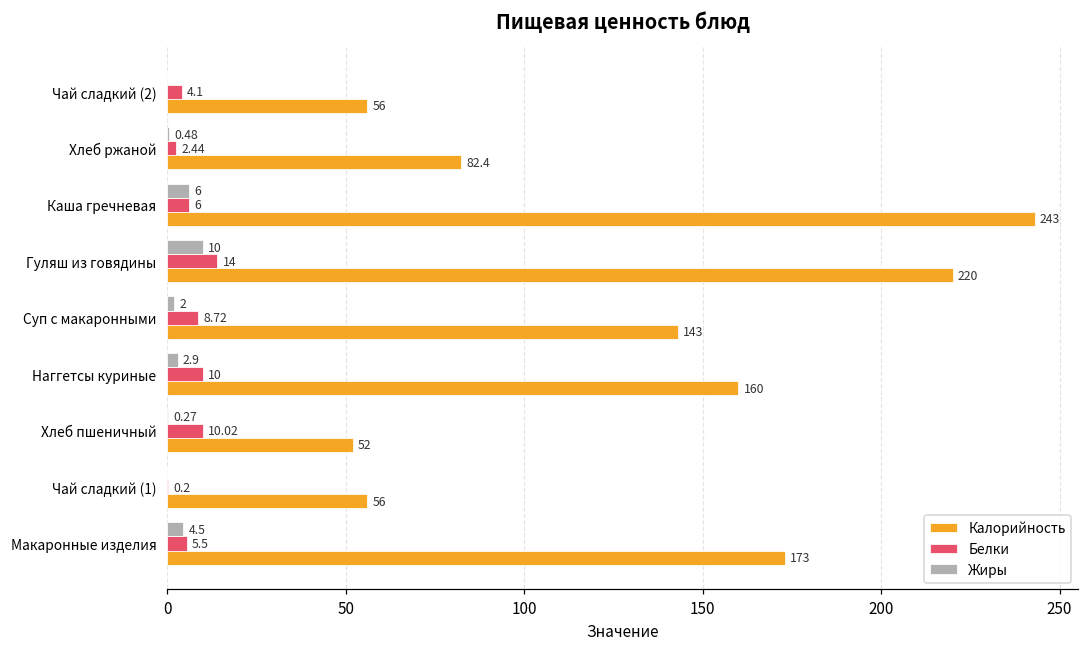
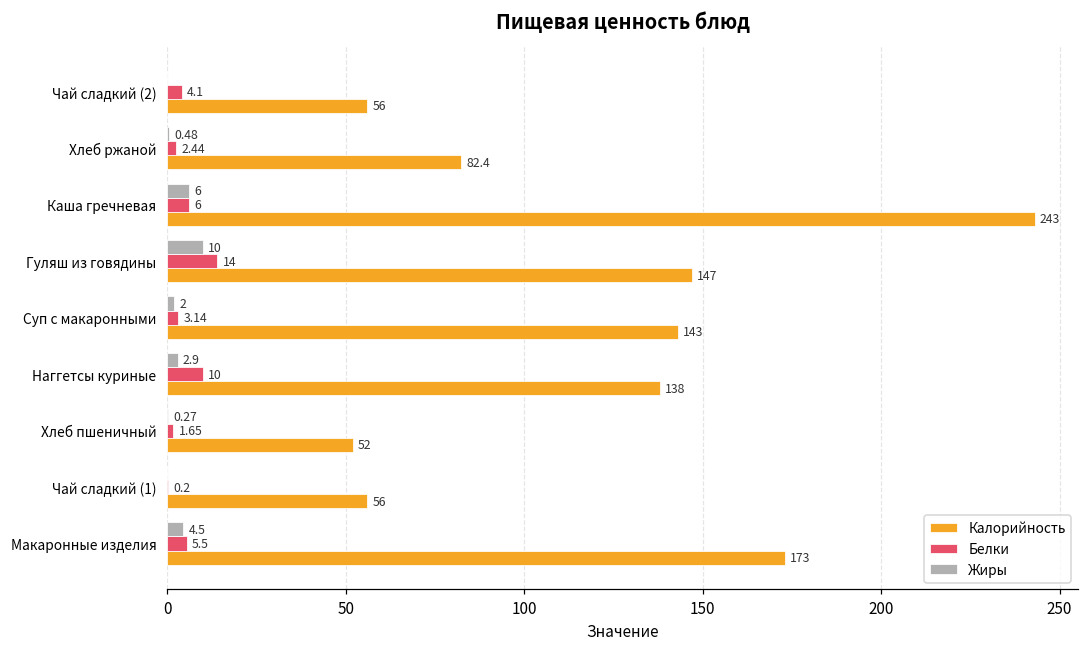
  {
    "Калорийность": {
      "Чай сладкий (2)": 56,
      "Хлеб ржаной": 82.4,
      "Каша гречневая": 243,
-     "Гуляш из говядины": 220,
+     "Гуляш из говядины": 147,
      "Суп с макаронными": 143,
-     "Наггетсы куриные": 160,
+     "Наггетсы куриные": 138,
      "Хлеб пшеничный": 52,
      "Чай сладкий (1)": 56,
      "Макаронные изделия": 173
    },
    "Белки": {
      "Чай сладкий (2)": 4.1,
      "Хлеб ржаной": 2.44,
      "Каша гречневая": 6,
      "Гуляш из говядины": 14,
-     "Суп с макаронными": 8.72,
+     "Суп с макаронными": 3.14,
      "Наггетсы куриные": 10,
-     "Хлеб пшеничный": 10.02,
+     "Хлеб пшеничный": 1.65,
      "Чай сладкий (1)": 0.2,
      "Макаронные изделия": 5.5
    },
    "Жиры": {
      "Хлеб ржаной": 0.48,
      "Каша гречневая": 6,
      "Гуляш из говядины": 10,
      "Суп с макаронными": 2,
      "Наггетсы куриные": 2.9,
      "Хлеб пшеничный": 0.27,
      "Макаронные изделия": 4.5
    }
  }
